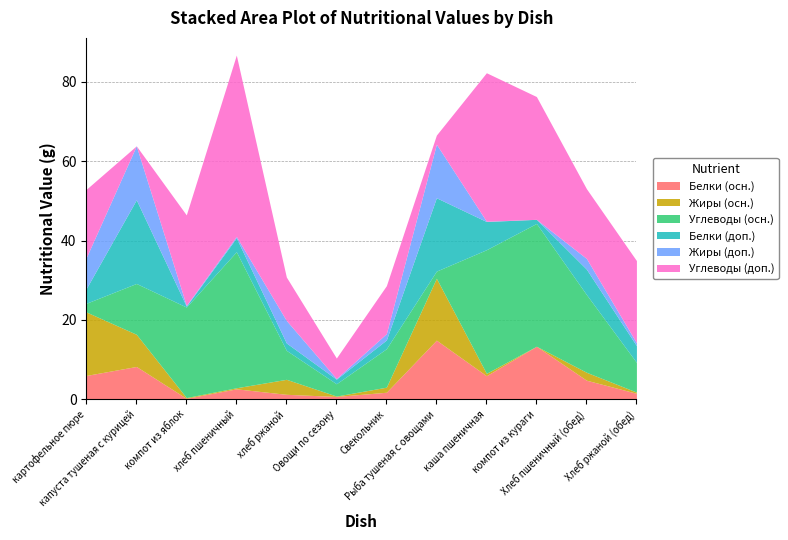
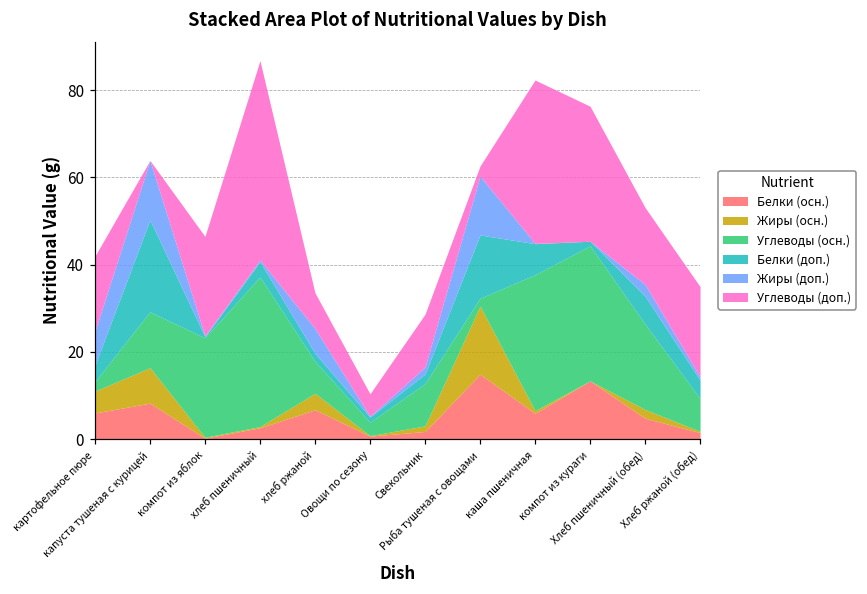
  {
    "Белки (осн.)": {
      "картофельное пюре": 6,
      "капуста тушеная с курицей": 8,
-     "хлеб ржаной": 1,
+     "хлеб ржаной": 7,
      "Свекольник": 2,
      "Рыба тушеная с овощами": 15,
      "Хлеб пшеничный (обед)": 5
    },
    "Жиры (осн.)": {
-     "картофельное пюре": 16,
+     "картофельное пюре": 5,
      "капуста тушеная с курицей": 8,
      "хлеб ржаной": 4,
      "Свекольник": 1,
      "Рыба тушеная с овощами": 16,
      "Хлеб пшеничный (обед)": 2
    },
    "Углеводы (осн.)": {
      "картофельное пюре": 2,
      "капуста тушеная с курицей": 13,
      "хлеб пшеничный": 34,
      "хлеб ржаной": 7,
      "Овощи по сезону": 3,
      "Свекольник": 10,
      "Рыба тушеная с овощами": 2,
      "каша пшеничная": 31,
      "компот из кураги": 31,
      "Хлеб пшеничный (обед)": 20,
      "Хлеб ржаной (обед)": 8
    },
    "Белки (доп.)": {
      "картофельное пюре": 4,
      "капуста тушеная с курицей": 21,
      "хлеб ржаной": 2,
      "Свекольник": 2,
-     "Рыба тушеная с овощами": 19,
+     "Рыба тушеная с овощами": 15,
      "Хлеб пшеничный (обед)": 6,
      "Хлеб ржаной (обед)": 4
    },
    "Жиры (доп.)": {
      "картофельное пюре": 8,
      "хлеб ржаной": 6,
      "Свекольник": 2,
      "Рыба тушеная с овощами": 14,
      "Хлеб пшеничный (обед)": 3,
      "Хлеб ржаной (обед)": 1
    },
    "Углеводы (доп.)": {
      "картофельное пюре": 17,
      "компот из яблок": 23,
      "хлеб пшеничный": 46,
-     "хлеб ржаной": 11,
+     "хлеб ржаной": 8,
      "Овощи по сезону": 5,
      "Свекольник": 12,
      "Рыба тушеная с овощами": 2,
      "каша пшеничная": 37,
      "компот из кураги": 31,
      "Хлеб пшеничный (обед)": 18,
      "Хлеб ржаной (обед)": 21
    }
  }
